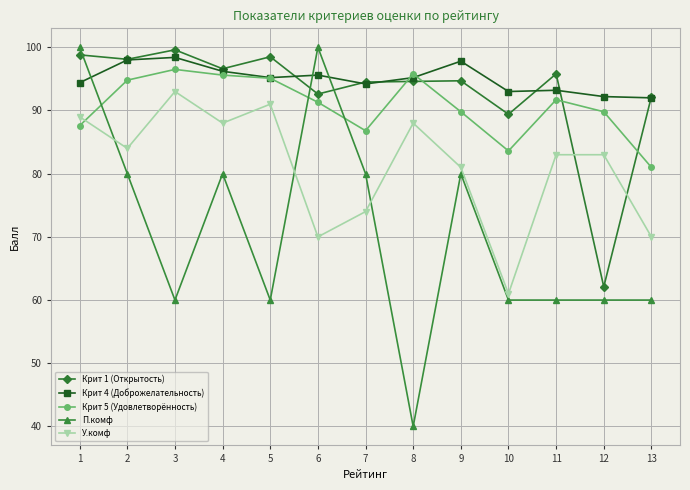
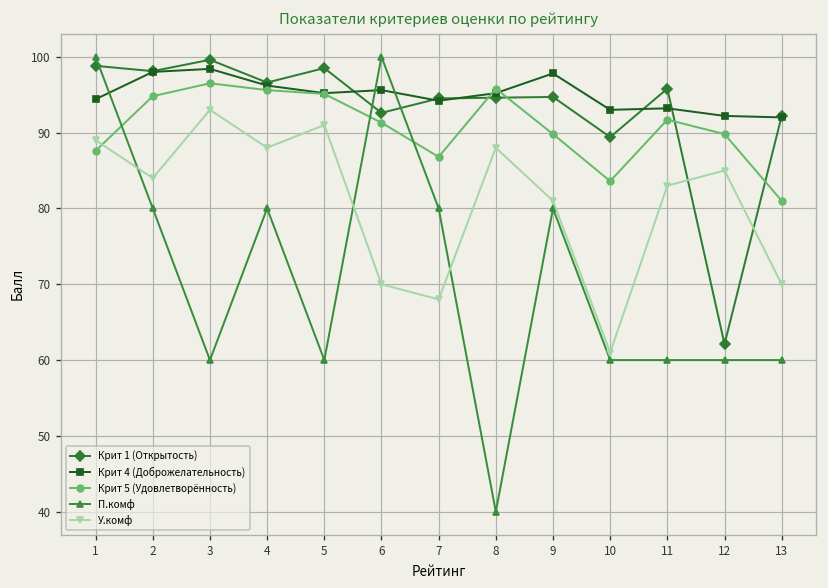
  {
    "Крит 5 (Удовлетворённость)": {
      "1": 88,
      "2": 95,
      "3": 97,
      "4": 96,
      "6": 91,
      "7": 87,
      "8": 96,
      "9": 90,
      "10": 84,
      "11": 92,
      "12": 90,
      "13": 81
    },
    "У.комф": {
      "1": 89,
      "2": 84,
      "3": 93,
      "4": 88,
      "5": 91,
      "6": 70,
-     "7": 74,
+     "7": 68,
      "8": 88,
      "9": 81,
      "10": 61,
      "11": 83,
-     "12": 83,
+     "12": 85,
      "13": 70
    }
  }
